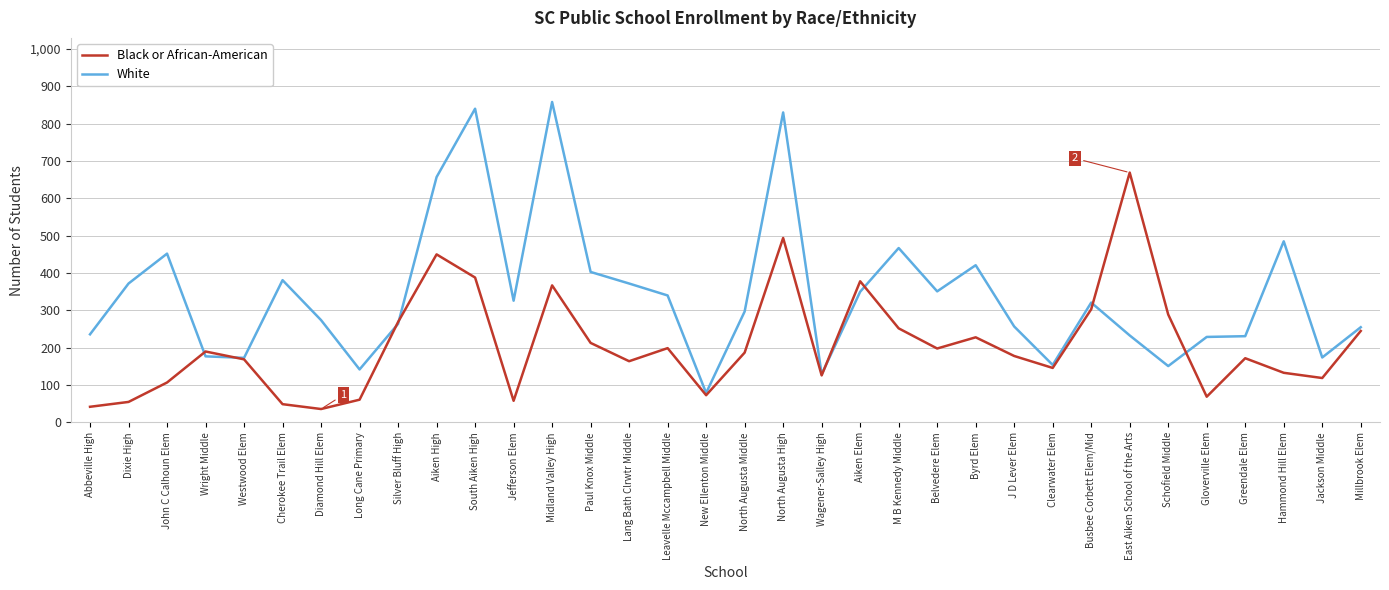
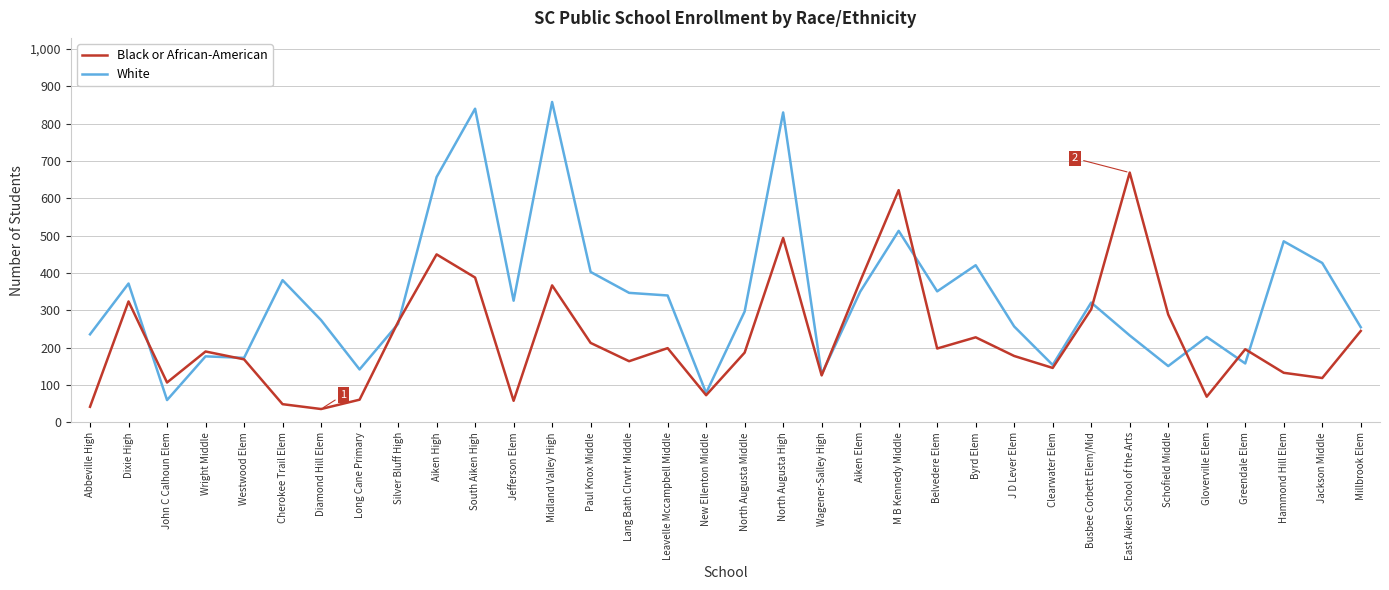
  {
    "Black or African-American": {
      "Abbeville High": 40,
-     "Dixie High": 60,
+     "Dixie High": 320,
      "John C Calhoun Elem": 110,
      "Wright Middle": 190,
      "Cherokee Trail Elem": 50,
      "Diamond Hill Elem": 40,
      "Long Cane Primary": 60,
      "Aiken High": 450,
      "South Aiken High": 390,
      "Jefferson Elem": 60,
      "Midland Valley High": 370,
      "Paul Knox Middle": 210,
      "Lang Bath Clrwtr Middle": 160,
      "Leavelle Mccampbell Middle": 200,
      "North Augusta Middle": 190,
      "North Augusta High": 490,
      "Aiken Elem": 380,
-     "M B Kennedy Middle": 250,
+     "M B Kennedy Middle": 620,
      "Belvedere Elem": 200,
      "Byrd Elem": 230,
      "J D Lever Elem": 180,
      "Clearwater Elem": 150,
      "Busbee Corbett Elem/Mid": 300,
      "East Aiken School of the Arts": 670,
      "Schofield Middle": 290,
      "Gloverville Elem": 70,
-     "Greendale Elem": 170,
+     "Greendale Elem": 200,
      "Hammond Hill Elem": 130,
      "Jackson Middle": 120,
      "Millbrook Elem": 250
    },
    "White": {
      "Abbeville High": 240,
      "Dixie High": 370,
-     "John C Calhoun Elem": 450,
+     "John C Calhoun Elem": 60,
      "Wright Middle": 180,
      "Cherokee Trail Elem": 380,
      "Diamond Hill Elem": 270,
      "Long Cane Primary": 140,
      "Aiken High": 660,
      "South Aiken High": 840,
      "Jefferson Elem": 330,
      "Midland Valley High": 860,
      "Paul Knox Middle": 400,
-     "Lang Bath Clrwtr Middle": 370,
+     "Lang Bath Clrwtr Middle": 350,
      "Leavelle Mccampbell Middle": 340,
      "North Augusta Middle": 300,
      "North Augusta High": 830,
      "Aiken Elem": 350,
-     "M B Kennedy Middle": 470,
+     "M B Kennedy Middle": 510,
      "Belvedere Elem": 350,
      "Byrd Elem": 420,
      "J D Lever Elem": 260,
      "Clearwater Elem": 150,
      "Busbee Corbett Elem/Mid": 320,
      "East Aiken School of the Arts": 230,
      "Schofield Middle": 150,
      "Gloverville Elem": 230,
-     "Greendale Elem": 230,
+     "Greendale Elem": 160,
      "Hammond Hill Elem": 490,
-     "Jackson Middle": 170,
+     "Jackson Middle": 430,
      "Millbrook Elem": 260
    }
  }
